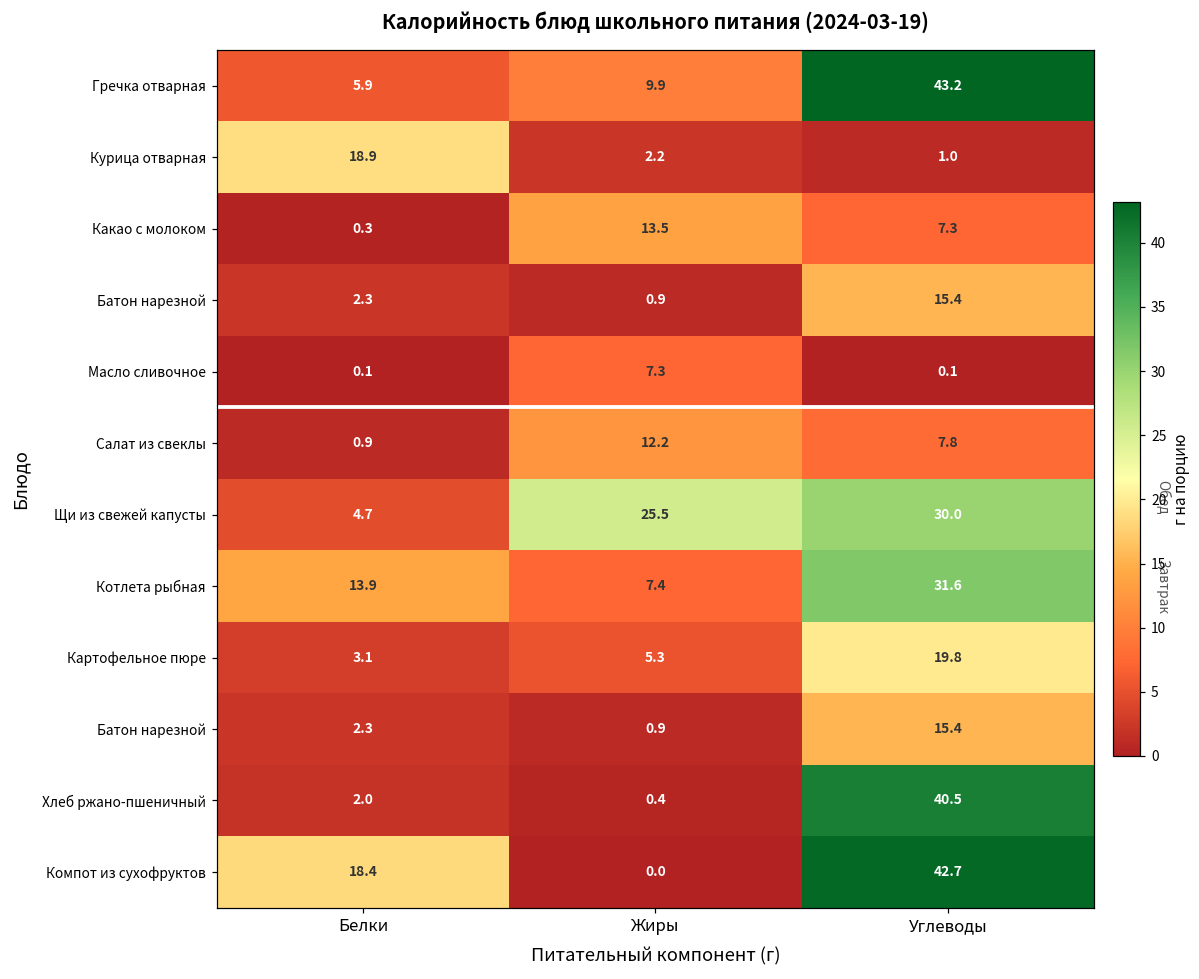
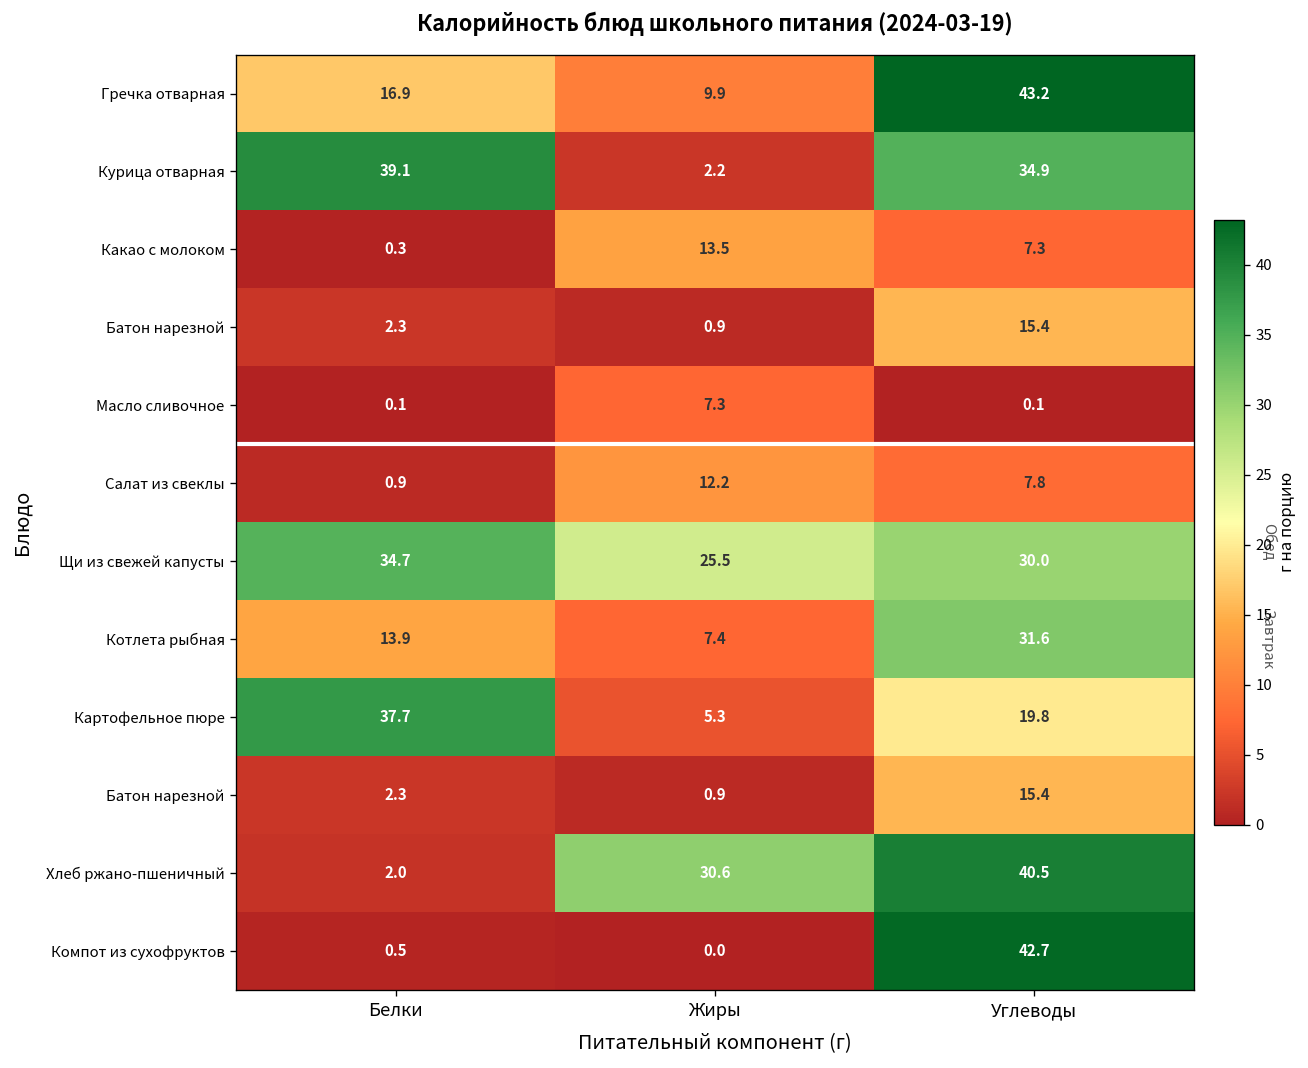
  {
    "Гречка отварная": {
-     "Белки": 5.9,
+     "Белки": 16.9,
      "Жиры": 9.9,
      "Углеводы": 43.2
    },
    "Курица отварная": {
-     "Белки": 18.9,
+     "Белки": 39.1,
      "Жиры": 2.2,
-     "Углеводы": 1.0
+     "Углеводы": 34.9
    },
    "Какао с молоком": {
      "Белки": 0.3,
      "Жиры": 13.5,
      "Углеводы": 7.3
    },
    "Масло сливочное": {
      "Белки": 0.1,
      "Жиры": 7.3,
      "Углеводы": 0.1
    },
    "Салат из свеклы": {
      "Белки": 0.9,
      "Жиры": 12.2,
      "Углеводы": 7.8
    },
    "Щи из свежей капусты": {
-     "Белки": 4.7,
+     "Белки": 34.7,
      "Жиры": 25.5,
      "Углеводы": 30.0
    },
    "Котлета рыбная": {
      "Белки": 13.9,
      "Жиры": 7.4,
      "Углеводы": 31.6
    },
    "Картофельное пюре": {
-     "Белки": 3.1,
+     "Белки": 37.7,
      "Жиры": 5.3,
      "Углеводы": 19.8
    },
    "Хлеб ржано-пшеничный": {
      "Белки": 2.0,
-     "Жиры": 0.4,
+     "Жиры": 30.6,
      "Углеводы": 40.5
    },
    "Компот из сухофруктов": {
-     "Белки": 18.4,
+     "Белки": 0.5,
      "Жиры": 0.0,
      "Углеводы": 42.7
    }
  }
